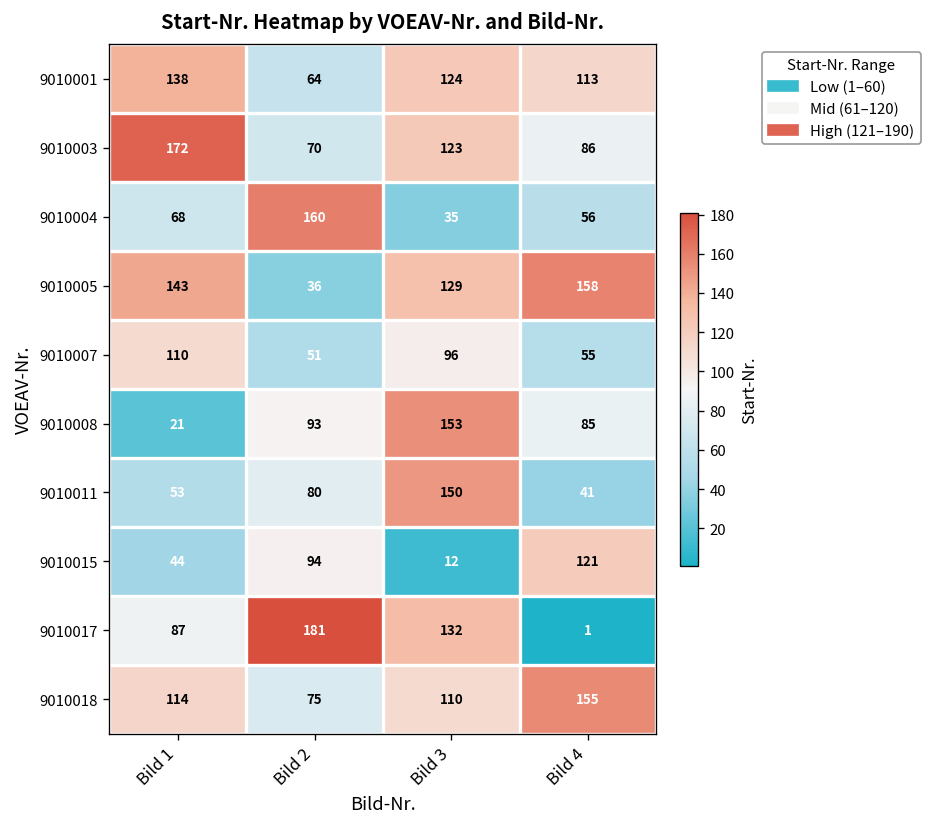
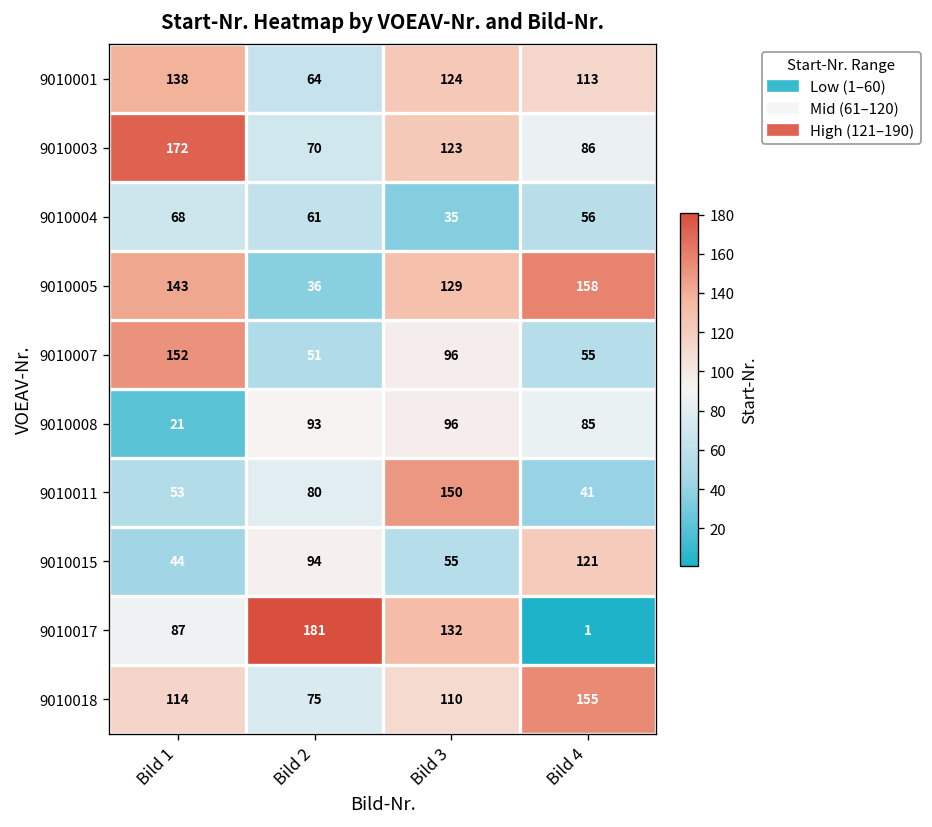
  {
    "9010001": {
      "Bild 1": 138,
      "Bild 2": 64,
      "Bild 3": 124,
      "Bild 4": 113
    },
    "9010003": {
      "Bild 1": 172,
      "Bild 2": 70,
      "Bild 3": 123,
      "Bild 4": 86
    },
    "9010004": {
      "Bild 1": 68,
-     "Bild 2": 160,
+     "Bild 2": 61,
      "Bild 3": 35,
      "Bild 4": 56
    },
    "9010005": {
      "Bild 1": 143,
      "Bild 2": 36,
      "Bild 3": 129,
      "Bild 4": 158
    },
    "9010007": {
-     "Bild 1": 110,
+     "Bild 1": 152,
      "Bild 2": 51,
      "Bild 3": 96,
      "Bild 4": 55
    },
    "9010008": {
      "Bild 1": 21,
      "Bild 2": 93,
-     "Bild 3": 153,
+     "Bild 3": 96,
      "Bild 4": 85
    },
    "9010011": {
      "Bild 1": 53,
      "Bild 2": 80,
      "Bild 3": 150,
      "Bild 4": 41
    },
    "9010015": {
      "Bild 1": 44,
      "Bild 2": 94,
-     "Bild 3": 12,
+     "Bild 3": 55,
      "Bild 4": 121
    },
    "9010017": {
      "Bild 1": 87,
      "Bild 2": 181,
      "Bild 3": 132,
      "Bild 4": 1
    },
    "9010018": {
      "Bild 1": 114,
      "Bild 2": 75,
      "Bild 3": 110,
      "Bild 4": 155
    }
  }
